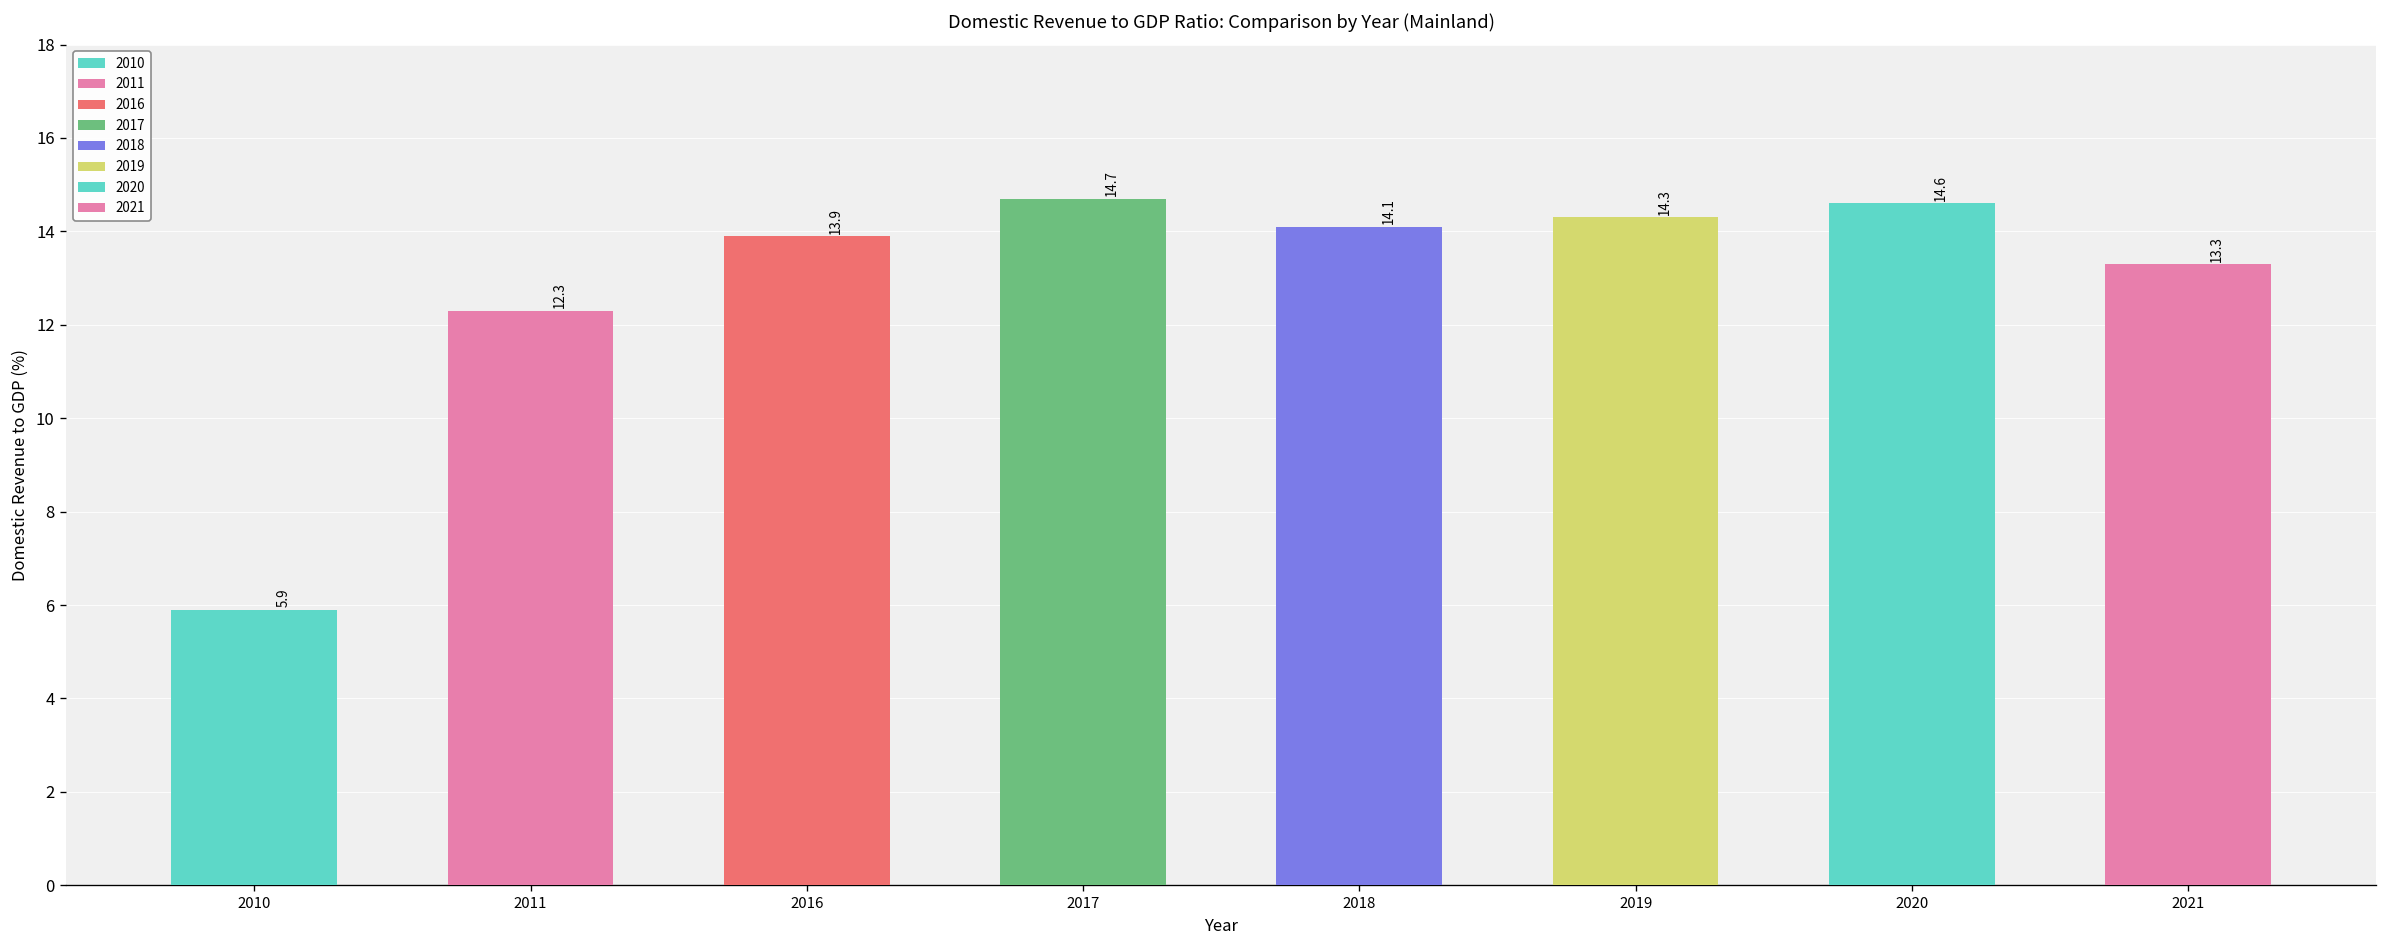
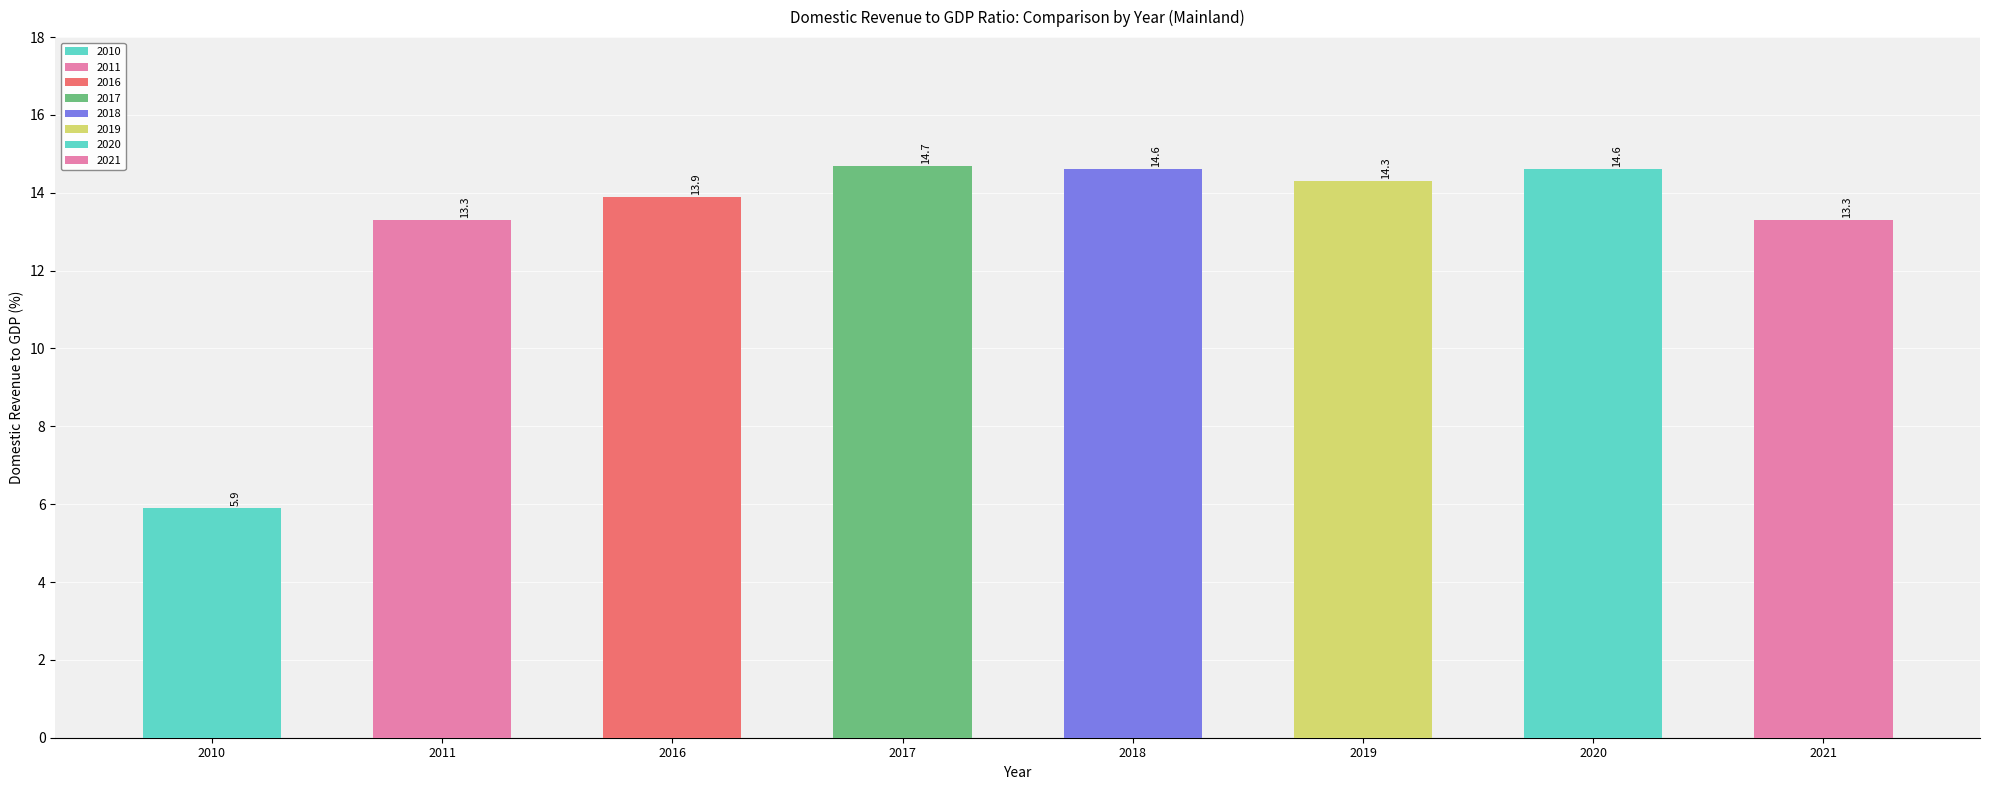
  {
    "2010": 5.9,
-   "2011": 12.3,
+   "2011": 13.3,
    "2016": 13.9,
    "2017": 14.7,
-   "2018": 14.1,
+   "2018": 14.6,
    "2019": 14.3,
    "2020": 14.6,
    "2021": 13.3
  }
